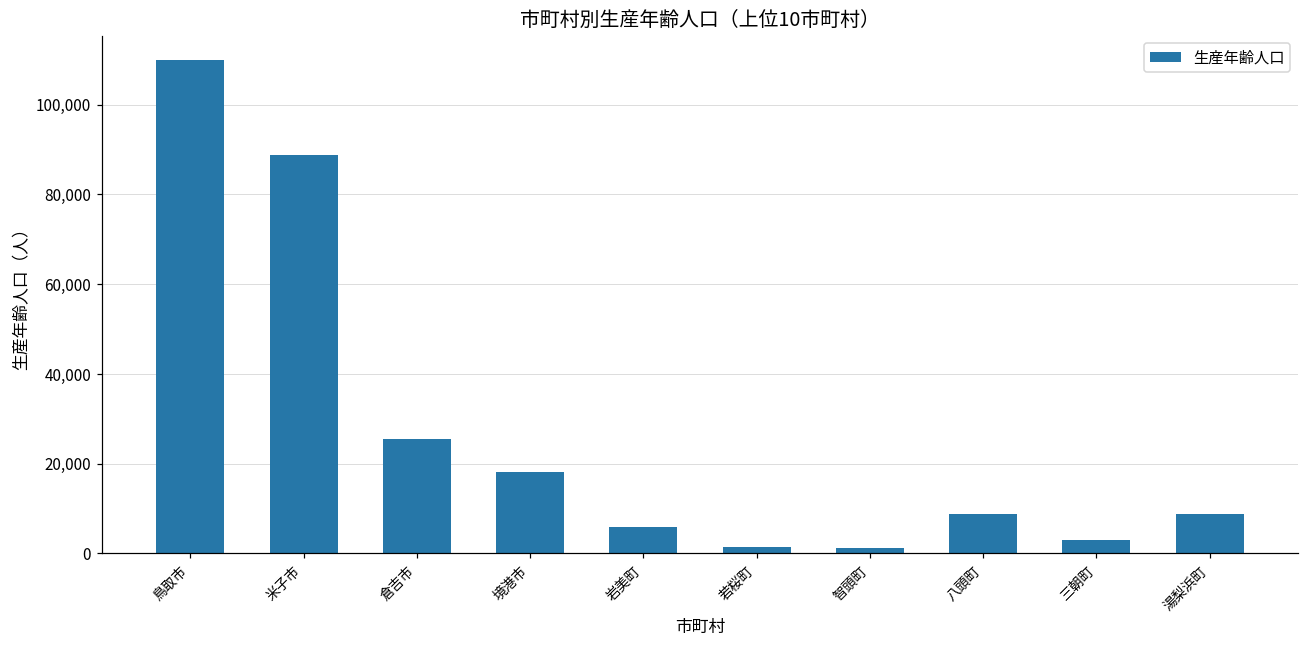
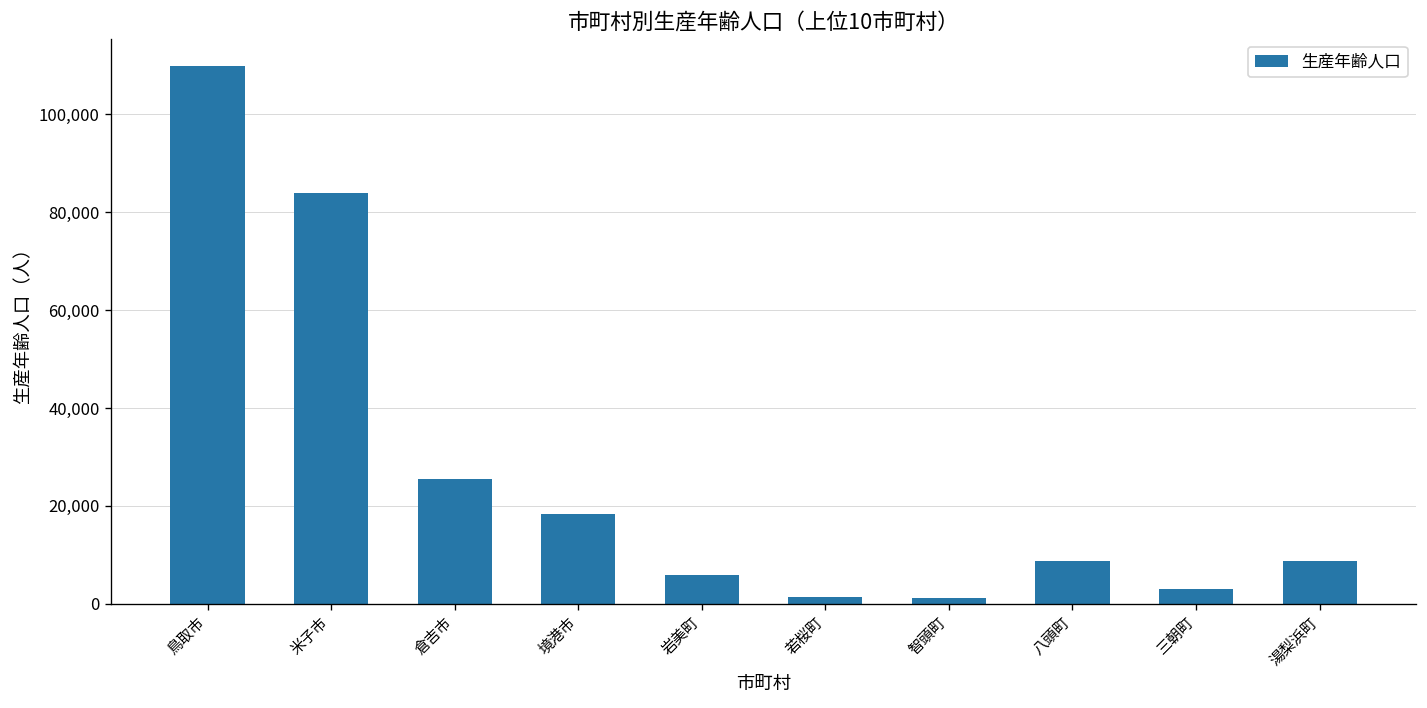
  {
    "鳥取市": "110,000",
-   "米子市": "89,000",
+   "米子市": "84,000",
    "倉吉市": "25,000",
    "境港市": "18,000",
    "岩美町": "6,000",
    "若桜町": "1,000",
    "智頭町": "1,000",
    "八頭町": "9,000",
    "三朝町": "3,000",
    "湯梨浜町": "9,000"
  }
